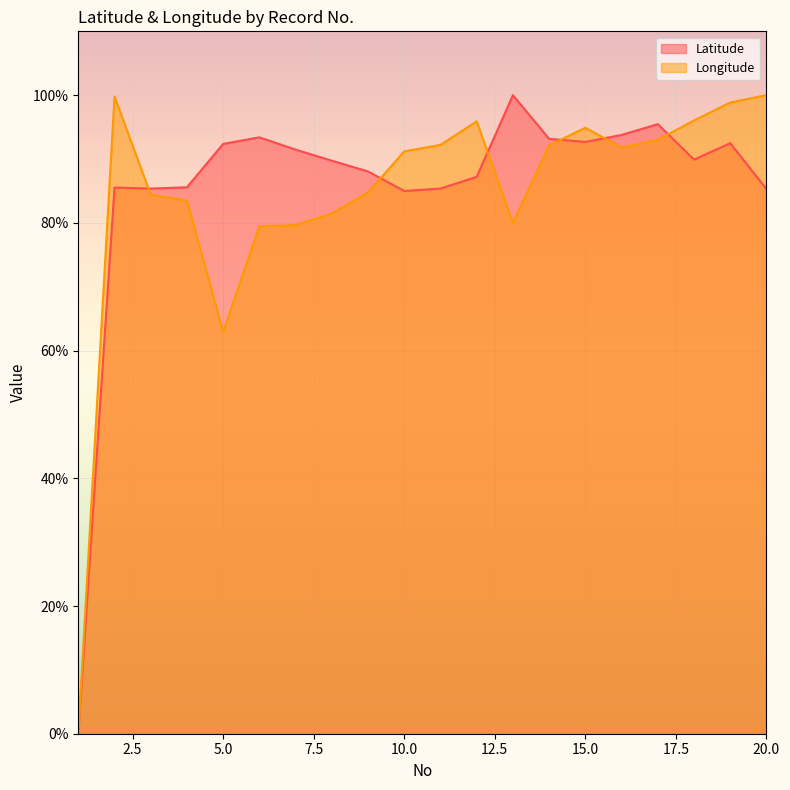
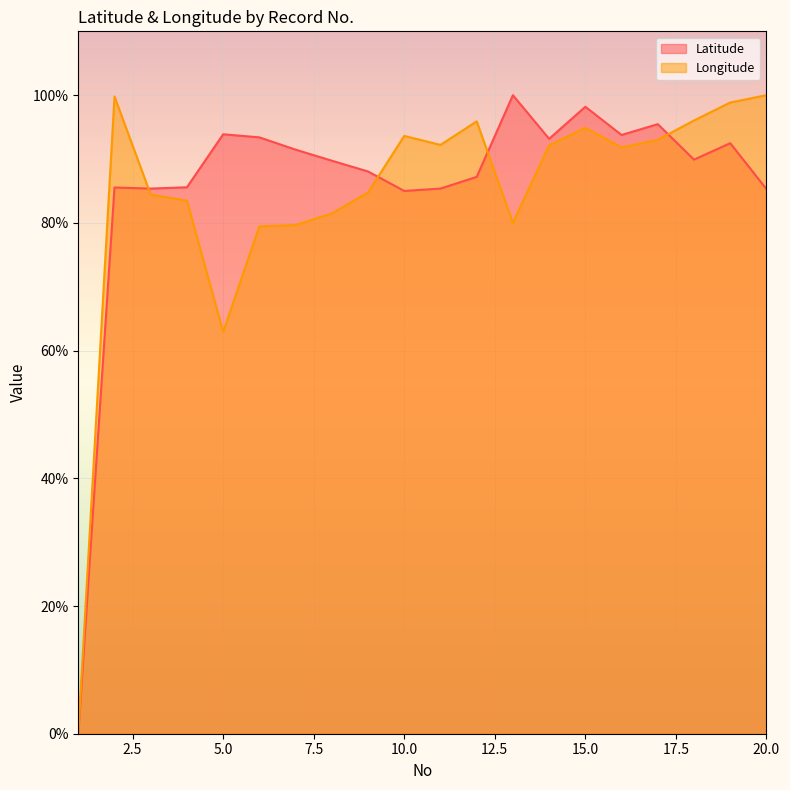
  {
    "Latitude": {
-     "5.0": "92%",
+     "5.0": "94%",
      "10.0": "85%",
-     "15.0": "93%",
+     "15.0": "98%",
      "20.0": "85%"
    },
    "Longitude": {
      "5.0": "63%",
-     "10.0": "91%",
+     "10.0": "94%",
      "15.0": "95%",
      "20.0": "100%"
    }
  }
